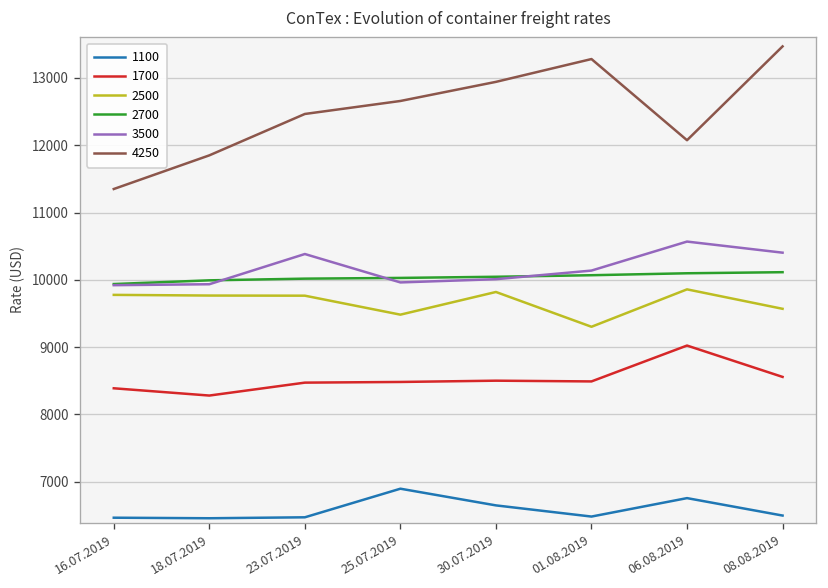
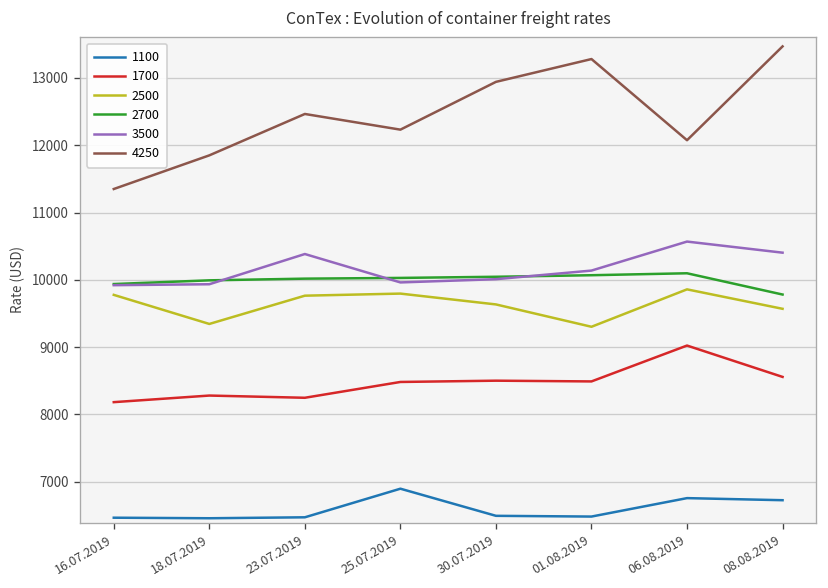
  {
    "1100": {
      "16.07.2019": 6500,
      "18.07.2019": 6500,
      "23.07.2019": 6500,
      "25.07.2019": 6900,
-     "30.07.2019": 6600,
+     "30.07.2019": 6500,
      "01.08.2019": 6500,
      "06.08.2019": 6800,
-     "08.08.2019": 6500
+     "08.08.2019": 6700
    },
    "1700": {
-     "16.07.2019": 8400,
+     "16.07.2019": 8200,
      "18.07.2019": 8300,
-     "23.07.2019": 8500,
+     "23.07.2019": 8200,
      "25.07.2019": 8500,
      "30.07.2019": 8500,
      "01.08.2019": 8500,
      "06.08.2019": 9000,
      "08.08.2019": 8600
    },
    "2500": {
      "16.07.2019": 9800,
-     "18.07.2019": 9800,
+     "18.07.2019": 9300,
      "23.07.2019": 9800,
-     "25.07.2019": 9500,
-     "30.07.2019": 9800,
+     "25.07.2019": 9800,
+     "30.07.2019": 9600,
      "01.08.2019": 9300,
      "06.08.2019": 9900,
      "08.08.2019": 9600
    },
    "2700": {
      "18.07.2019": 10000,
      "23.07.2019": 10000,
      "25.07.2019": 10000,
      "01.08.2019": 10100,
      "06.08.2019": 10100,
-     "08.08.2019": 10100
+     "08.08.2019": 9800
    },
    "3500": {
      "18.07.2019": 9900,
      "23.07.2019": 10400,
      "25.07.2019": 10000,
      "01.08.2019": 10100,
      "06.08.2019": 10600,
      "08.08.2019": 10400
    },
    "4250": {
      "16.07.2019": 11400,
      "18.07.2019": 11900,
      "23.07.2019": 12500,
-     "25.07.2019": 12700,
+     "25.07.2019": 12200,
      "30.07.2019": 12900,
      "01.08.2019": 13300,
      "06.08.2019": 12100,
      "08.08.2019": 13500
    }
  }
